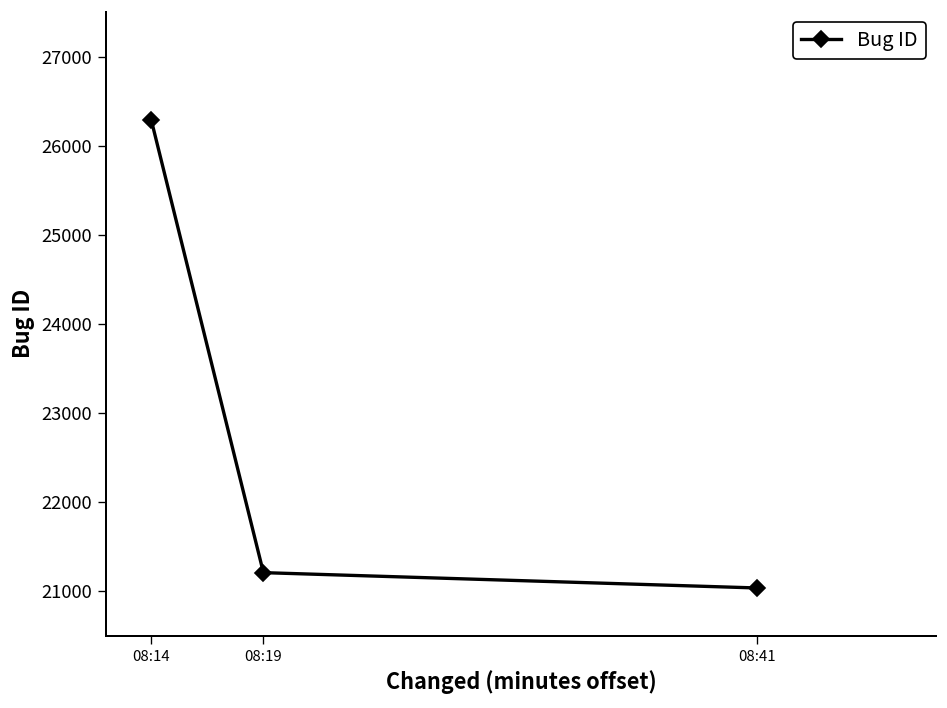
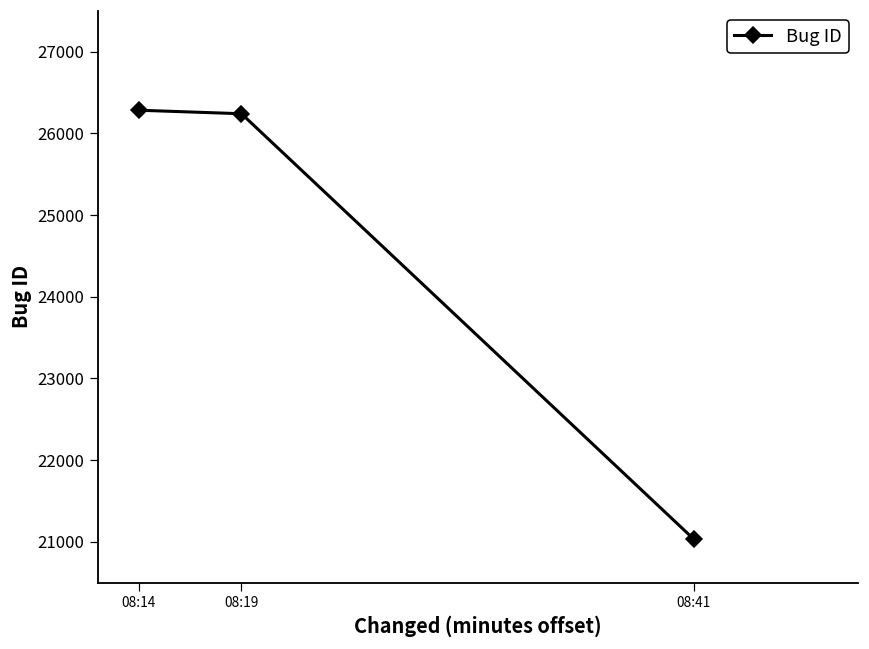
  {
    "08:14": 26300,
-   "08:19": 21200,
+   "08:19": 26200,
    "08:41": 21000
  }
